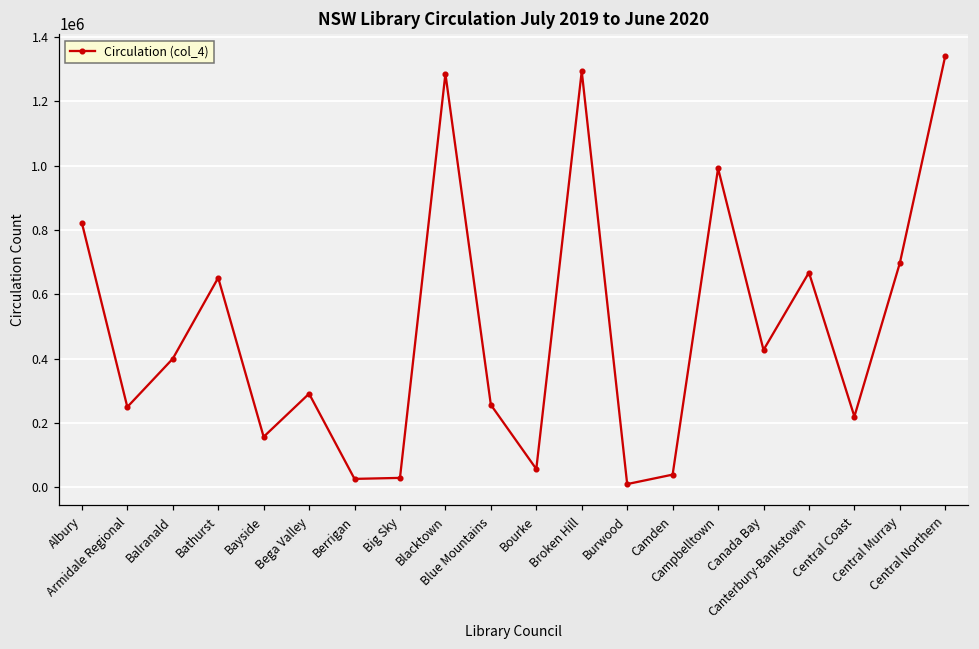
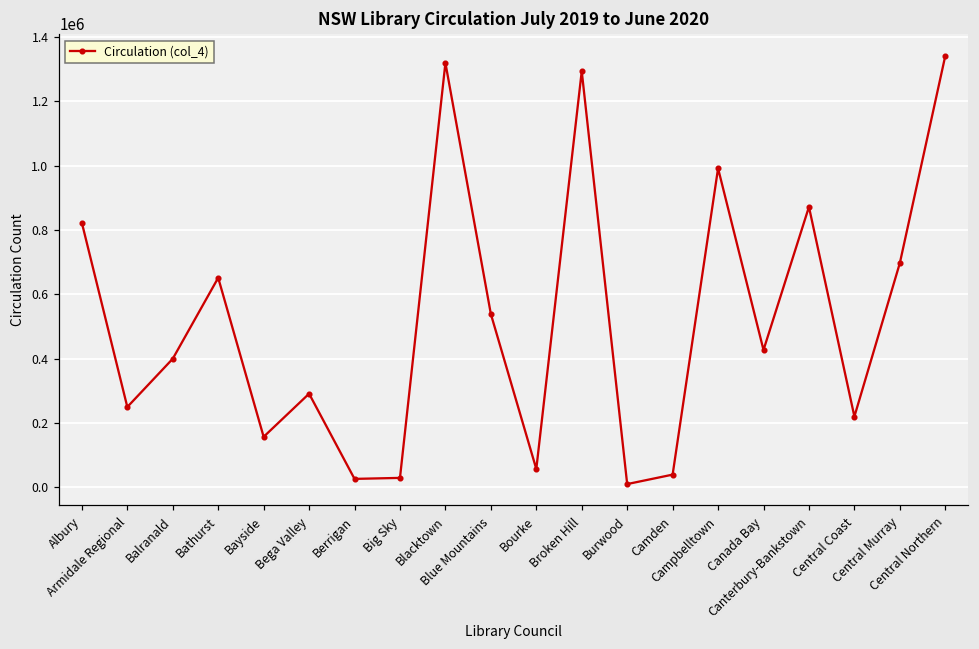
  {
    "Albury": 820000,
    "Armidale Regional": 250000,
    "Balranald": 400000,
    "Bathurst": 650000,
    "Bayside": 160000,
    "Bega Valley": 290000,
    "Berrigan": 30000,
    "Big Sky": 30000,
-   "Blacktown": 1290000,
-   "Blue Mountains": 260000,
+   "Blacktown": 1320000,
+   "Blue Mountains": 540000,
    "Bourke": 60000,
    "Broken Hill": 1290000,
    "Burwood": 10000,
    "Camden": 40000,
    "Campbelltown": 990000,
    "Canada Bay": 430000,
-   "Canterbury-Bankstown": 670000,
+   "Canterbury-Bankstown": 870000,
    "Central Coast": 220000,
    "Central Murray": 700000,
    "Central Northern": 1340000
  }
